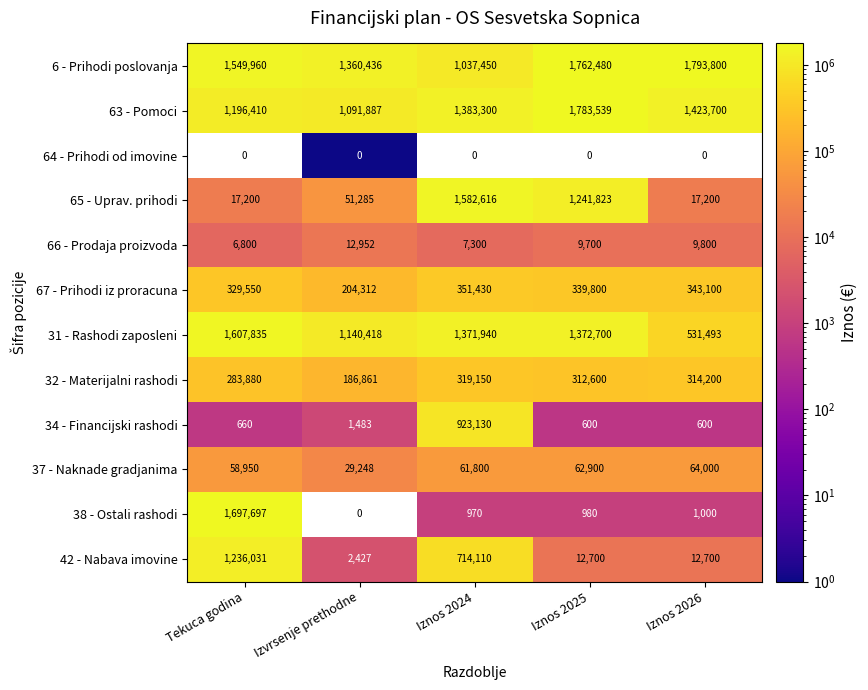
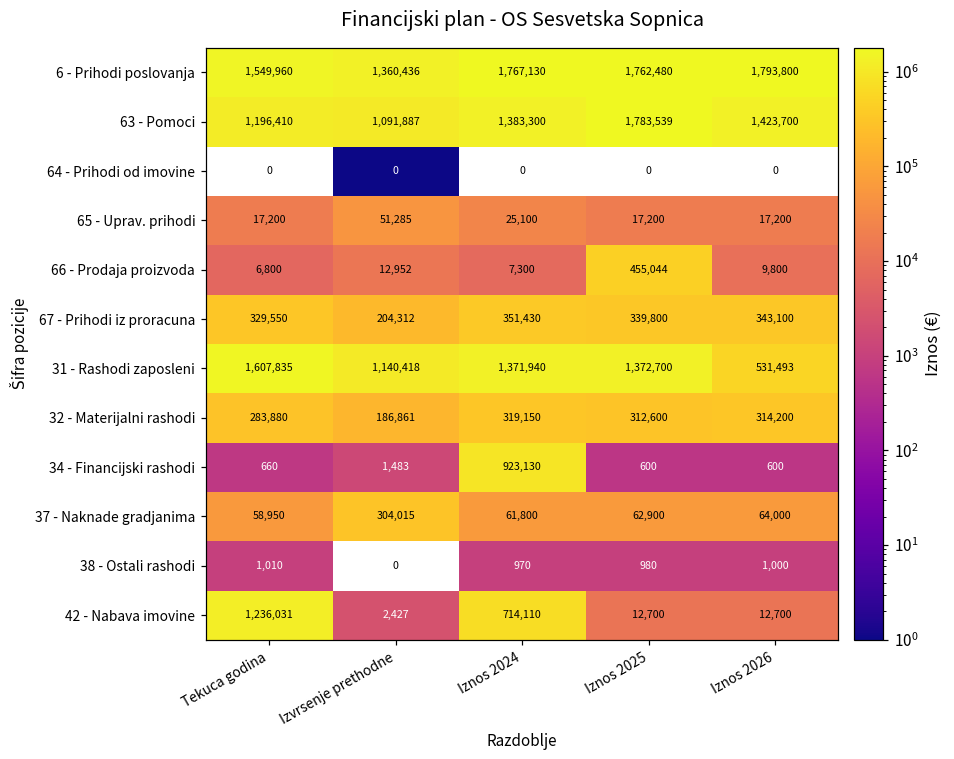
  {
    "6 - Prihodi poslovanja": {
      "Tekuca godina": "1,549,960",
      "Izvrsenje prethodne": "1,360,436",
-     "Iznos 2024": "1,037,450",
+     "Iznos 2024": "1,767,130",
      "Iznos 2025": "1,762,480",
      "Iznos 2026": "1,793,800"
    },
    "63 - Pomoci": {
      "Tekuca godina": "1,196,410",
      "Izvrsenje prethodne": "1,091,887",
      "Iznos 2024": "1,383,300",
      "Iznos 2025": "1,783,539",
      "Iznos 2026": "1,423,700"
    },
    "64 - Prihodi od imovine": {
      "Tekuca godina": "0",
      "Izvrsenje prethodne": "0",
      "Iznos 2024": "0",
      "Iznos 2025": "0",
      "Iznos 2026": "0"
    },
    "65 - Uprav. prihodi": {
      "Tekuca godina": "17,200",
      "Izvrsenje prethodne": "51,285",
-     "Iznos 2024": "1,582,616",
-     "Iznos 2025": "1,241,823",
+     "Iznos 2024": "25,100",
+     "Iznos 2025": "17,200",
      "Iznos 2026": "17,200"
    },
    "66 - Prodaja proizvoda": {
      "Tekuca godina": "6,800",
      "Izvrsenje prethodne": "12,952",
      "Iznos 2024": "7,300",
-     "Iznos 2025": "9,700",
+     "Iznos 2025": "455,044",
      "Iznos 2026": "9,800"
    },
    "67 - Prihodi iz proracuna": {
      "Tekuca godina": "329,550",
      "Izvrsenje prethodne": "204,312",
      "Iznos 2024": "351,430",
      "Iznos 2025": "339,800",
      "Iznos 2026": "343,100"
    },
    "31 - Rashodi zaposleni": {
      "Tekuca godina": "1,607,835",
      "Izvrsenje prethodne": "1,140,418",
      "Iznos 2024": "1,371,940",
      "Iznos 2025": "1,372,700",
      "Iznos 2026": "531,493"
    },
    "32 - Materijalni rashodi": {
      "Tekuca godina": "283,880",
      "Izvrsenje prethodne": "186,861",
      "Iznos 2024": "319,150",
      "Iznos 2025": "312,600",
      "Iznos 2026": "314,200"
    },
    "34 - Financijski rashodi": {
      "Tekuca godina": "660",
      "Izvrsenje prethodne": "1,483",
      "Iznos 2024": "923,130",
      "Iznos 2025": "600",
      "Iznos 2026": "600"
    },
    "37 - Naknade gradjanima": {
      "Tekuca godina": "58,950",
-     "Izvrsenje prethodne": "29,248",
+     "Izvrsenje prethodne": "304,015",
      "Iznos 2024": "61,800",
      "Iznos 2025": "62,900",
      "Iznos 2026": "64,000"
    },
    "38 - Ostali rashodi": {
-     "Tekuca godina": "1,697,697",
+     "Tekuca godina": "1,010",
      "Izvrsenje prethodne": "0",
      "Iznos 2024": "970",
      "Iznos 2025": "980",
      "Iznos 2026": "1,000"
    },
    "42 - Nabava imovine": {
      "Tekuca godina": "1,236,031",
      "Izvrsenje prethodne": "2,427",
      "Iznos 2024": "714,110",
      "Iznos 2025": "12,700",
      "Iznos 2026": "12,700"
    }
  }
